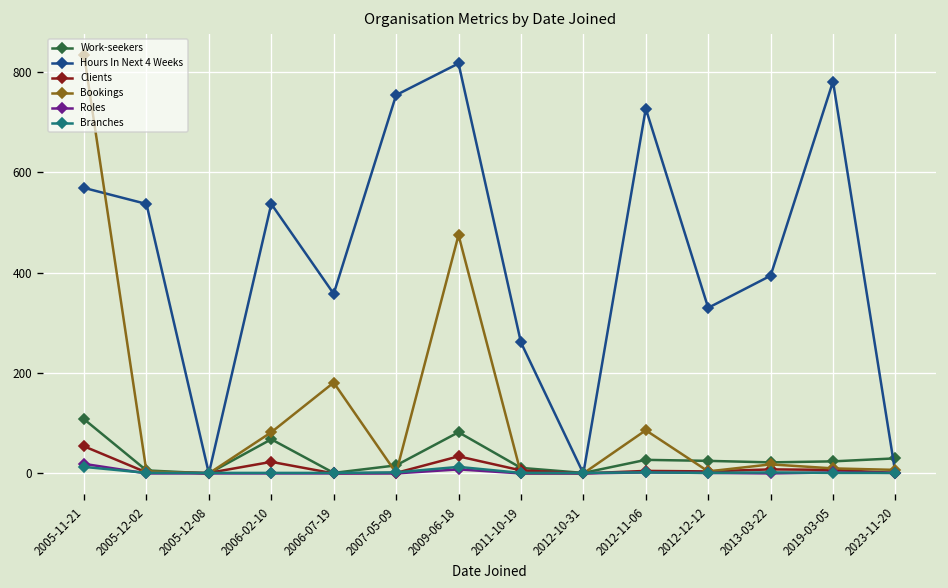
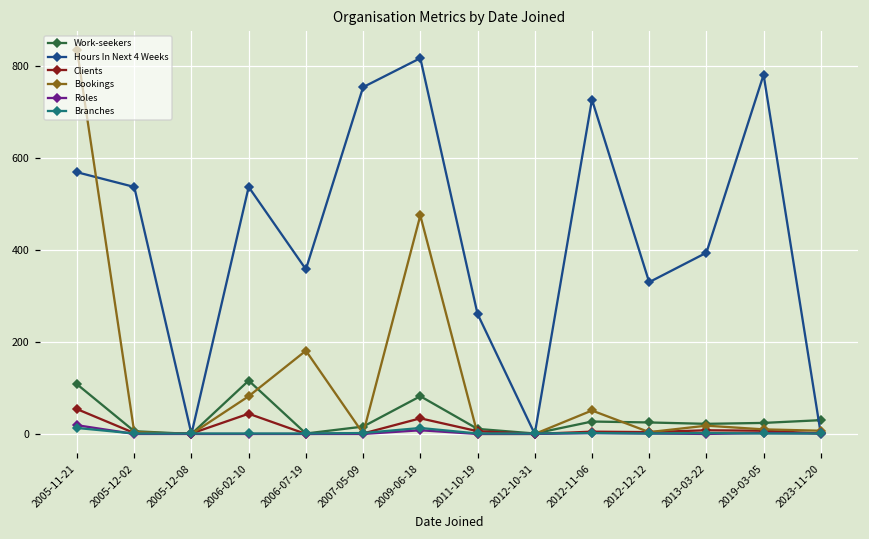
  {
    "Work-seekers": {
      "2005-11-21": 110,
-     "2006-02-10": 70,
+     "2006-02-10": 120,
      "2007-05-09": 20,
      "2009-06-18": 80,
      "2012-11-06": 30,
      "2012-12-12": 30,
      "2019-03-05": 20,
      "2023-11-20": 30
    },
    "Clients": {
      "2005-11-21": 50,
-     "2006-02-10": 20,
+     "2006-02-10": 40,
      "2009-06-18": 30
    },
    "Bookings": {
      "2006-02-10": 80,
      "2006-07-19": 180,
      "2009-06-18": 480,
-     "2012-11-06": 90
+     "2012-11-06": 50
    }
  }
